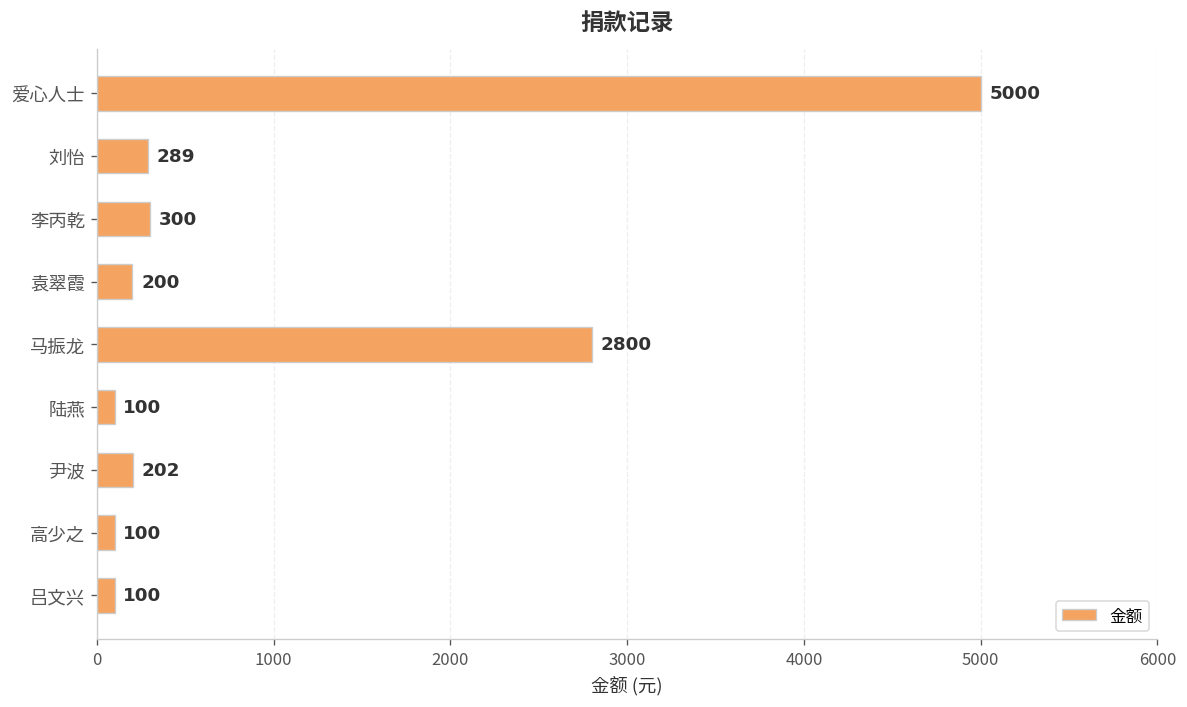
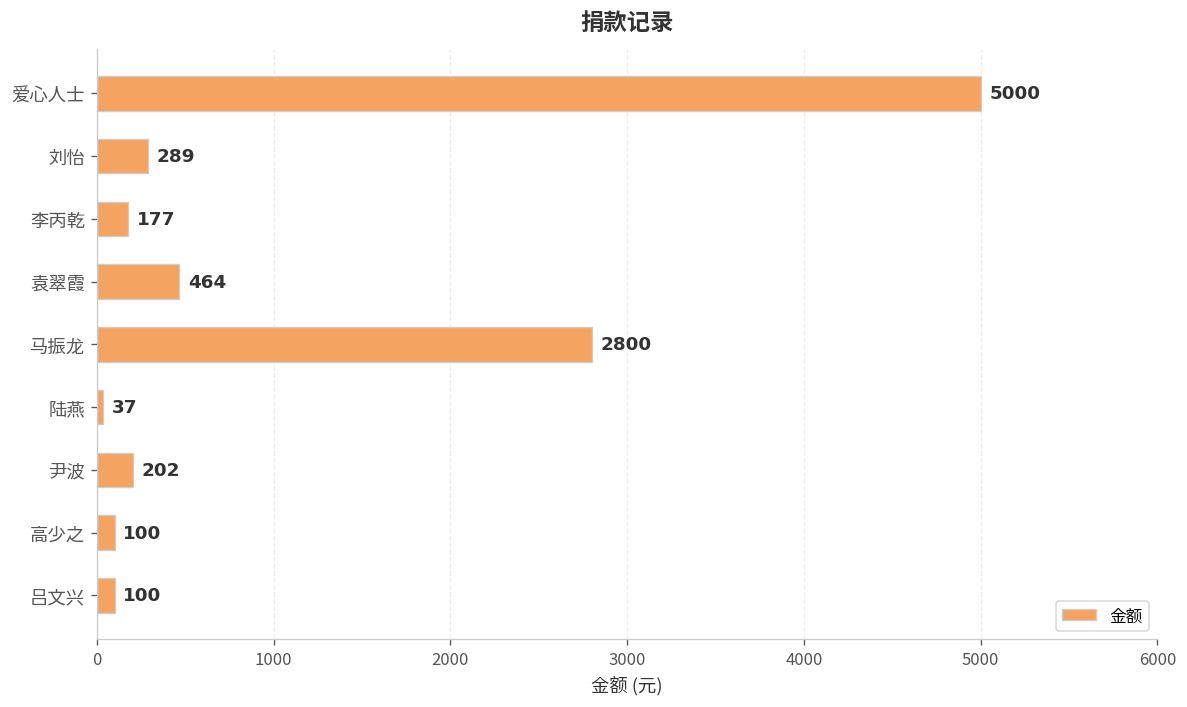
  {
    "爱心人士": 5000,
    "刘怡": 289,
-   "李丙乾": 300,
-   "袁翠霞": 200,
+   "李丙乾": 177,
+   "袁翠霞": 464,
    "马振龙": 2800,
-   "陆燕": 100,
+   "陆燕": 37,
    "尹波": 202,
    "高少之": 100,
    "吕文兴": 100
  }
